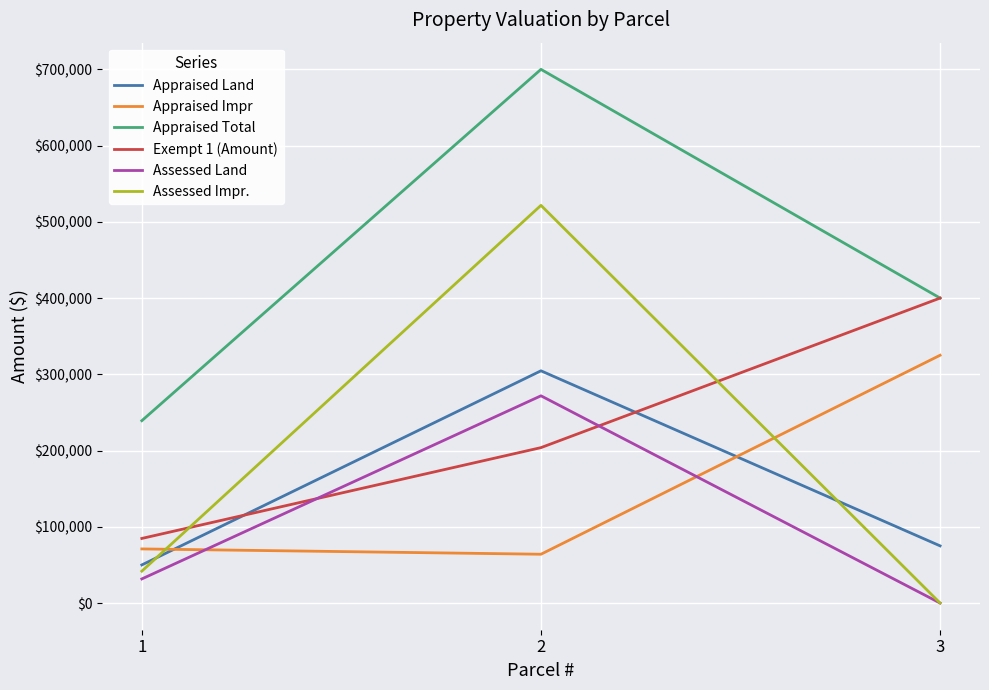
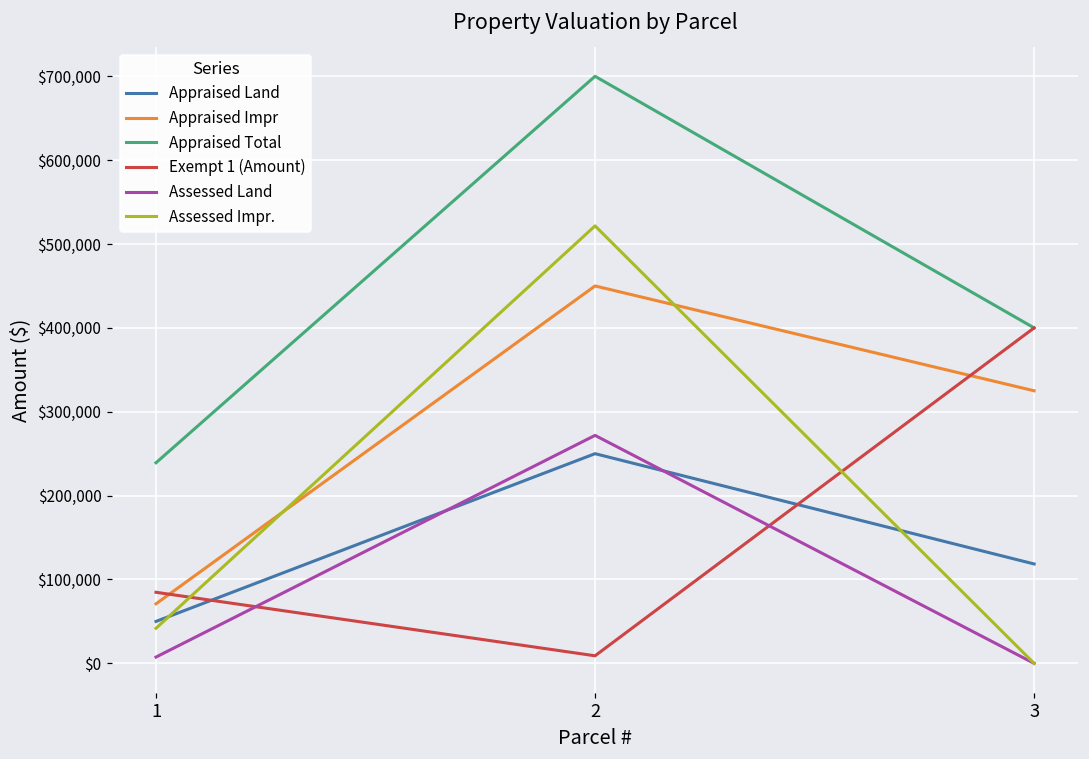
  {
    "Appraised Land": {
      "1": "$50,000",
-     "2": "$300,000",
-     "3": "$80,000"
+     "2": "$250,000",
+     "3": "$120,000"
    },
    "Appraised Impr": {
      "1": "$70,000",
-     "2": "$60,000",
+     "2": "$450,000",
      "3": "$330,000"
    },
    "Appraised Total": {
      "1": "$240,000",
      "2": "$700,000"
    },
    "Exempt 1 (Amount)": {
      "1": "$80,000",
-     "2": "$200,000"
+     "2": "$10,000"
    },
    "Assessed Land": {
-     "1": "$30,000",
+     "1": "$10,000",
      "2": "$270,000"
    },
    "Assessed Impr.": {
      "1": "$40,000",
      "2": "$520,000"
    }
  }
